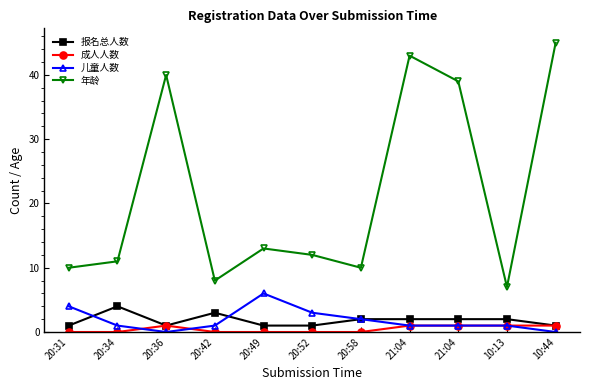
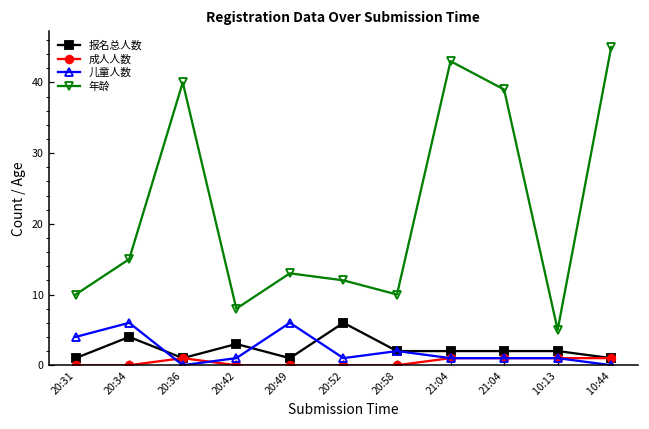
  {
    "报名总人数": {
      "20:31": 1,
      "20:34": 4,
      "20:42": 3,
      "20:49": 1,
-     "20:52": 1,
+     "20:52": 6,
      "10:13": 2
    },
    "成人人数": {
      "20:31": 0,
      "20:34": 0,
      "20:42": 0,
      "20:49": 0,
      "20:52": 0,
      "20:58": 0
    },
    "儿童人数": {
      "20:31": 4,
-     "20:34": 1,
+     "20:34": 6,
      "20:36": 0,
      "20:42": 1,
      "20:49": 6,
-     "20:52": 3,
+     "20:52": 1,
      "10:44": 0
    },
    "年龄": {
      "20:31": 10,
-     "20:34": 11,
+     "20:34": 15,
      "20:36": 40,
      "20:42": 8,
      "20:49": 13,
      "20:52": 12,
      "20:58": 10,
-     "10:13": 7,
+     "10:13": 5,
      "10:44": 45
    }
  }
